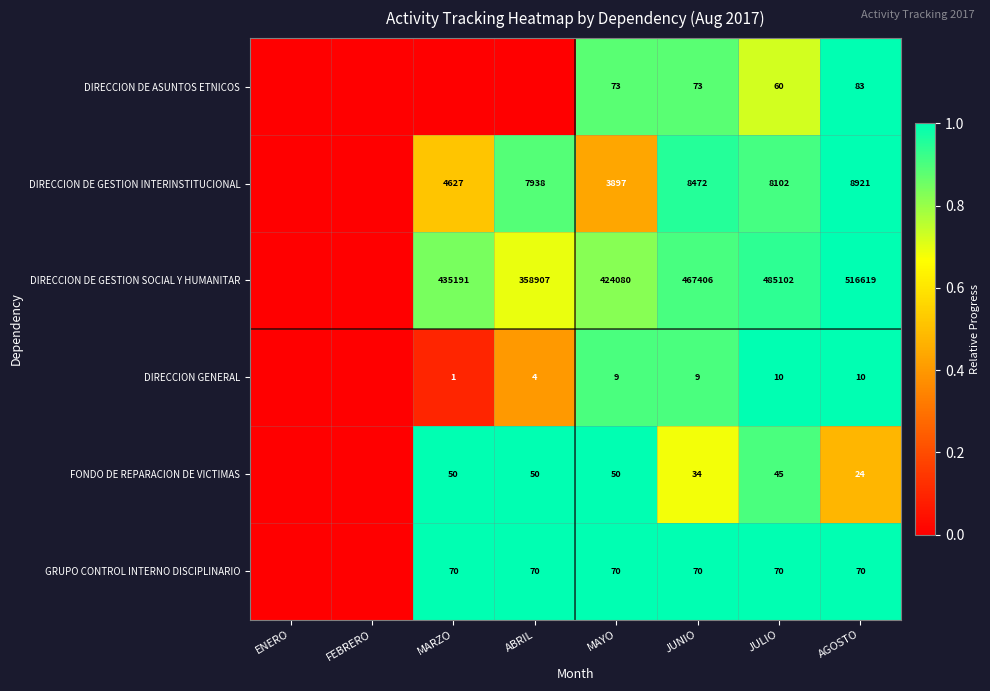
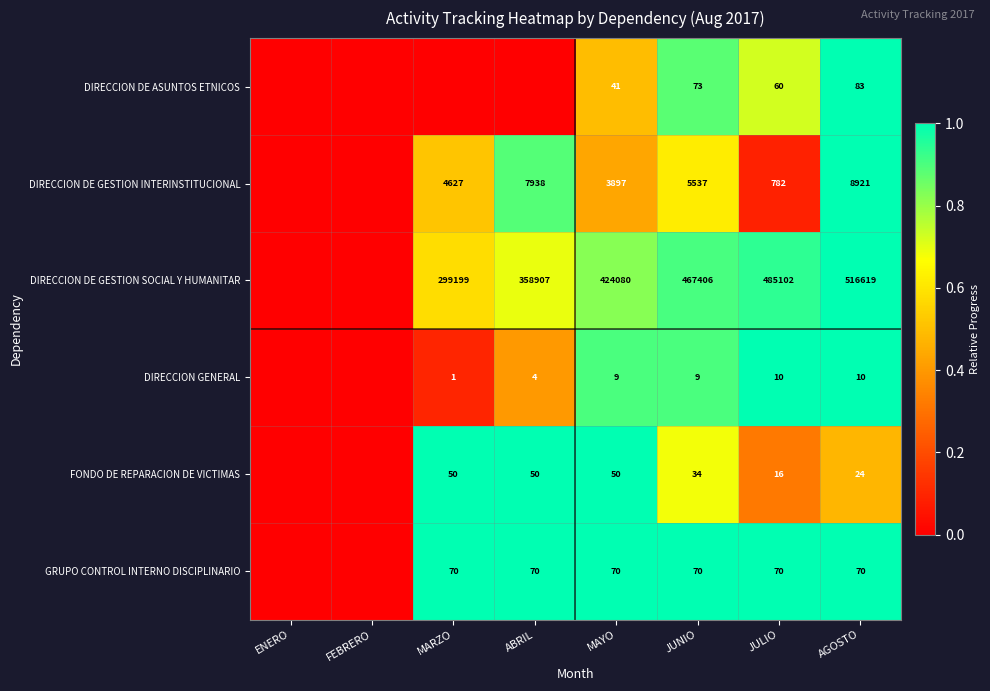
  {
    "DIRECCION DE ASUNTOS ETNICOS": {
-     "MAYO": 73,
+     "MAYO": 41,
      "JUNIO": 73,
      "JULIO": 60,
      "AGOSTO": 83
    },
    "DIRECCION DE GESTION INTERINSTITUCIONAL": {
      "MARZO": 4627,
      "ABRIL": 7938,
      "MAYO": 3897,
-     "JUNIO": 8472,
-     "JULIO": 8102,
+     "JUNIO": 5537,
+     "JULIO": 782,
      "AGOSTO": 8921
    },
    "DIRECCION DE GESTION SOCIAL Y HUMANITAR": {
-     "MARZO": 435191,
+     "MARZO": 299199,
      "ABRIL": 358907,
      "MAYO": 424080,
      "JUNIO": 467406,
      "JULIO": 485102,
      "AGOSTO": 516619
    },
    "DIRECCION GENERAL": {
      "MARZO": 1,
      "ABRIL": 4,
      "MAYO": 9,
      "JUNIO": 9,
      "JULIO": 10,
      "AGOSTO": 10
    },
    "FONDO DE REPARACION DE VICTIMAS": {
      "MARZO": 50,
      "ABRIL": 50,
      "MAYO": 50,
      "JUNIO": 34,
-     "JULIO": 45,
+     "JULIO": 16,
      "AGOSTO": 24
    },
    "GRUPO CONTROL INTERNO DISCIPLINARIO": {
      "MARZO": 70,
      "ABRIL": 70,
      "MAYO": 70,
      "JUNIO": 70,
      "JULIO": 70,
      "AGOSTO": 70
    }
  }
